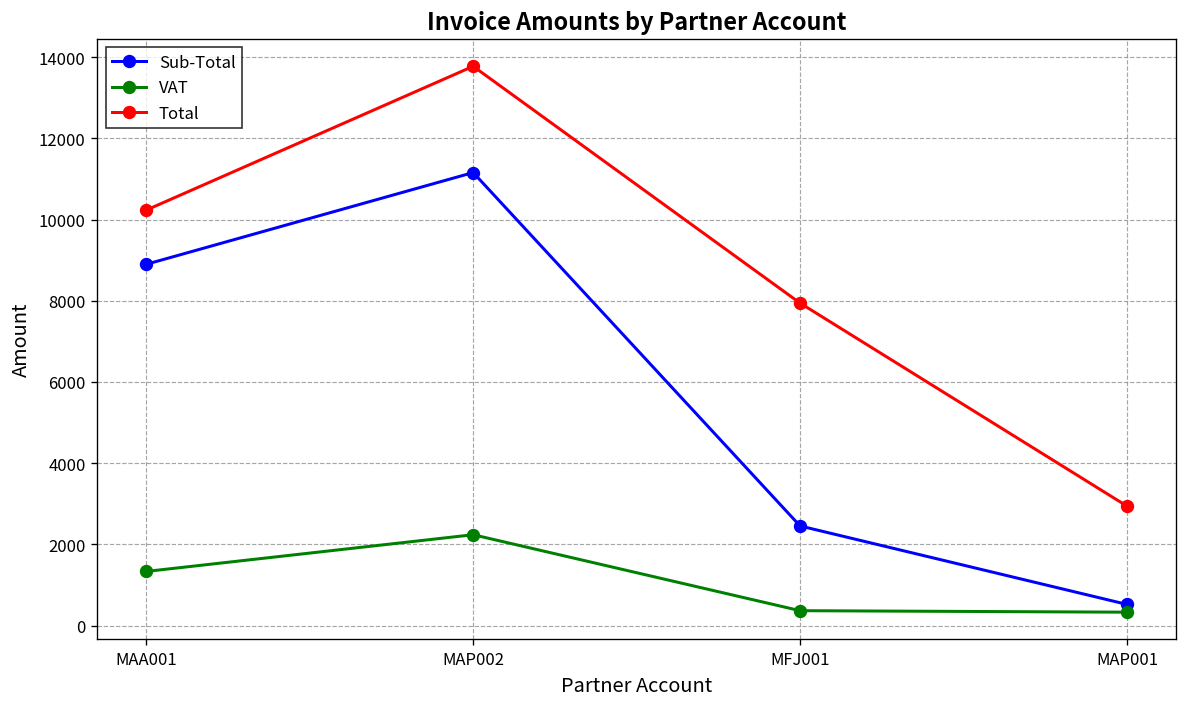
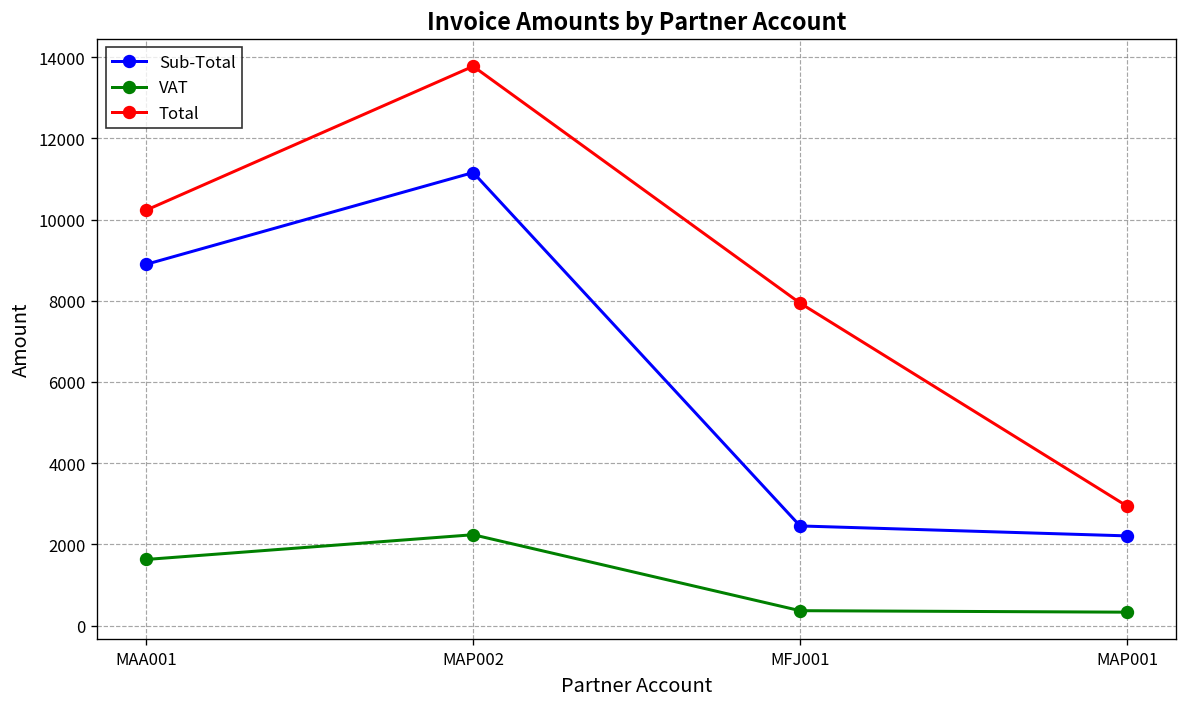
  {
    "Sub-Total": {
      "MAA001": 8900,
      "MAP002": 11200,
      "MFJ001": 2500,
-     "MAP001": 500
+     "MAP001": 2200
    },
    "VAT": {
-     "MAA001": 1300,
+     "MAA001": 1600,
      "MAP002": 2200,
      "MFJ001": 400,
      "MAP001": 300
    },
    "Total": {
      "MAA001": 10200,
      "MAP002": 13800,
      "MFJ001": 7900,
      "MAP001": 2900
    }
  }
